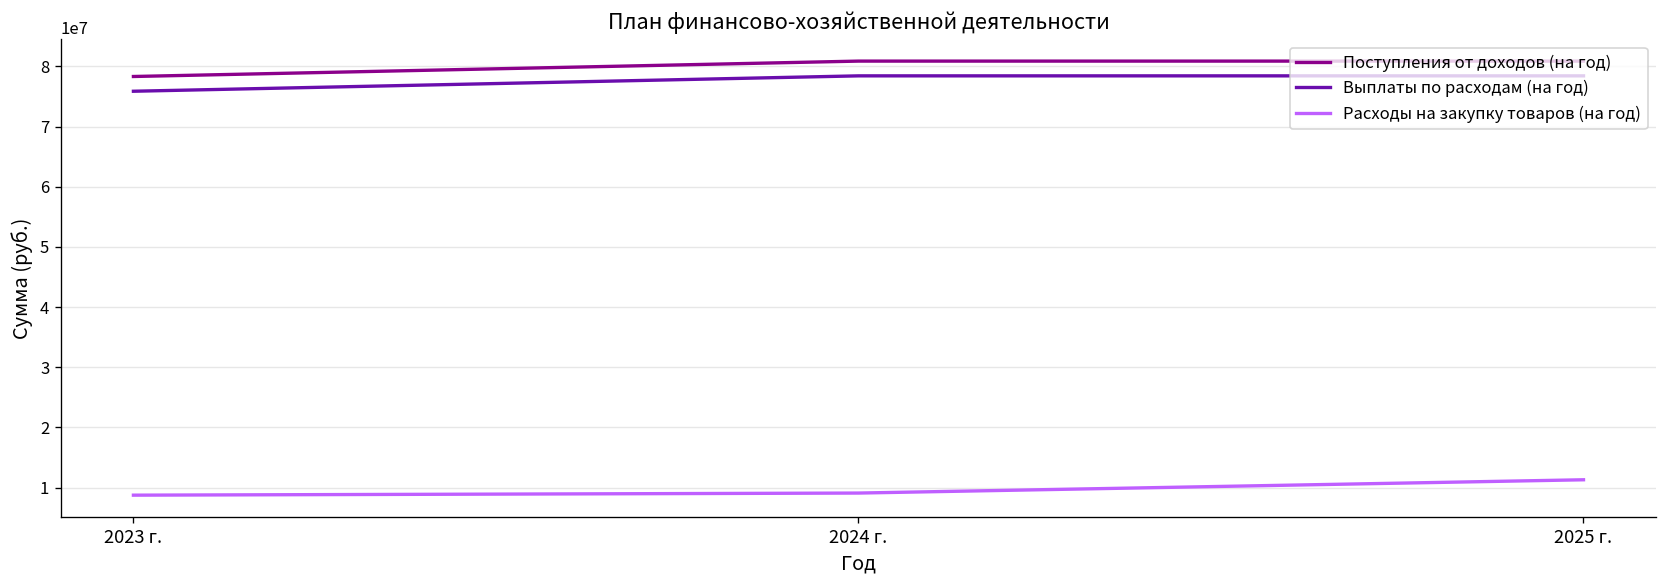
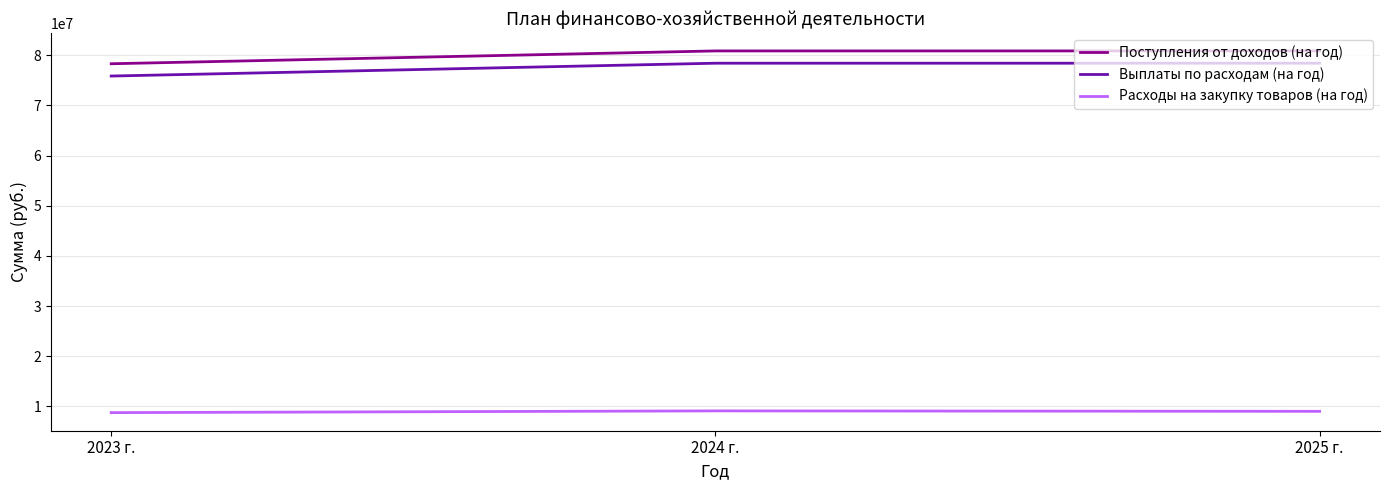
  {
    "Расходы на закупку товаров (на год)": {
      "2023 г.": 9000000,
      "2024 г.": 9000000,
-     "2025 г.": 11000000
+     "2025 г.": 9000000
    }
  }
